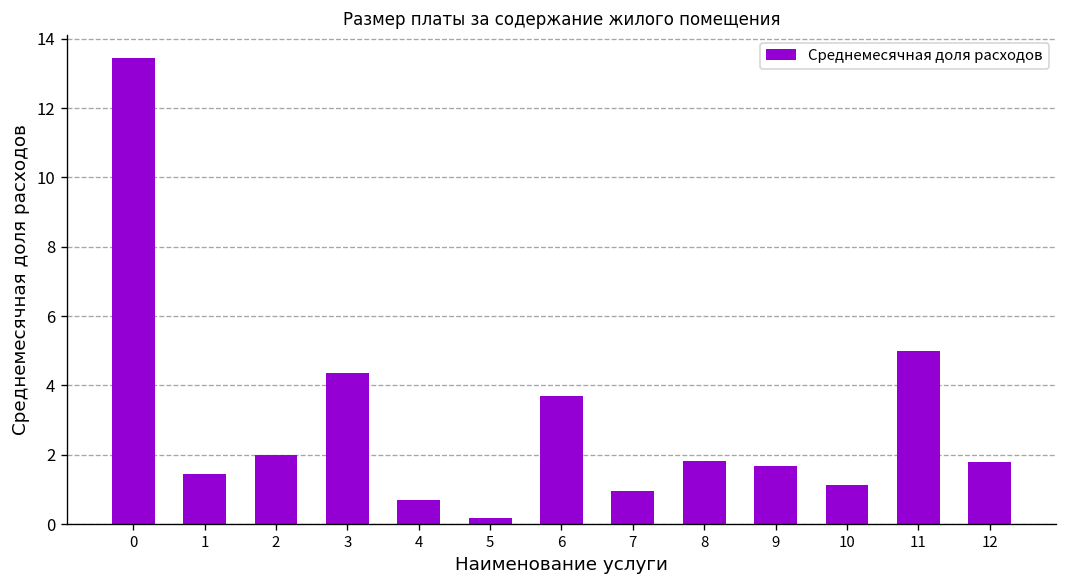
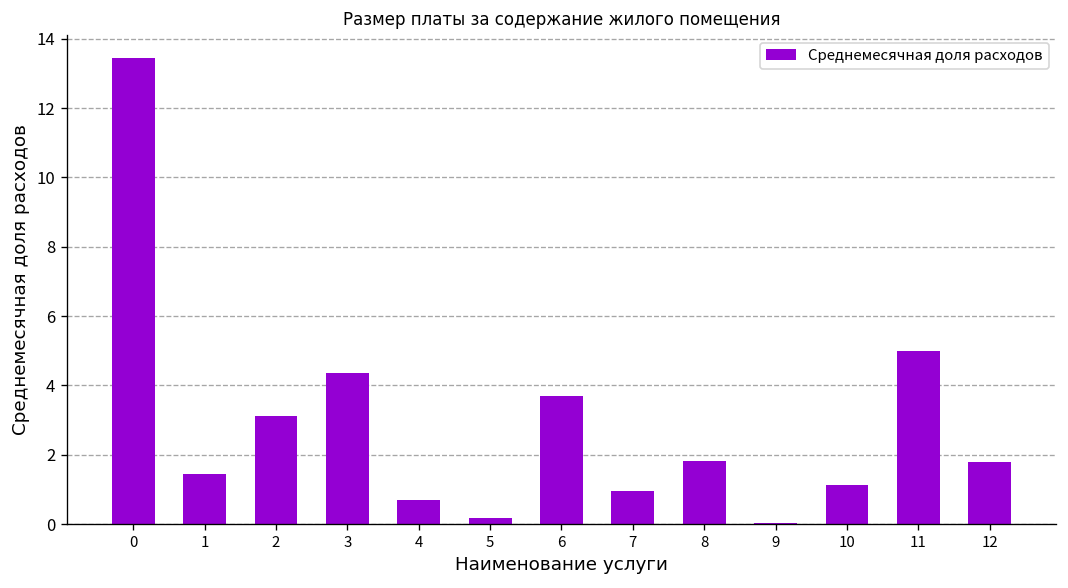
  {
    "0": 13.4,
    "1": 1.4,
-   "2": 2.0,
+   "2": 3.1,
    "3": 4.4,
    "4": 0.7,
    "5": 0.2,
    "6": 3.7,
    "7": 0.9,
    "8": 1.8,
-   "9": 1.7,
+   "9": 0.0,
    "10": 1.1,
    "11": 5.0,
    "12": 1.8
  }
